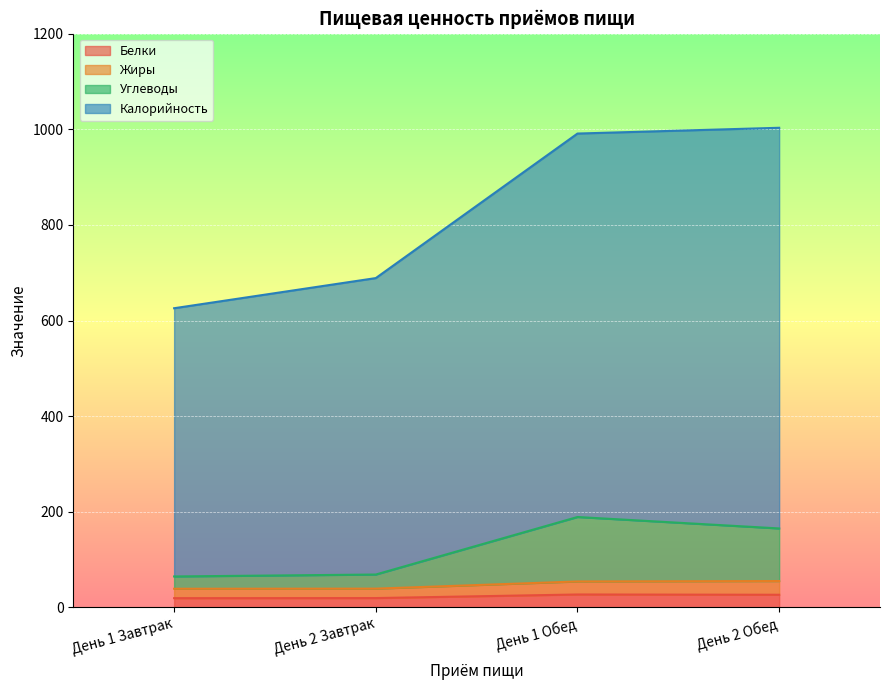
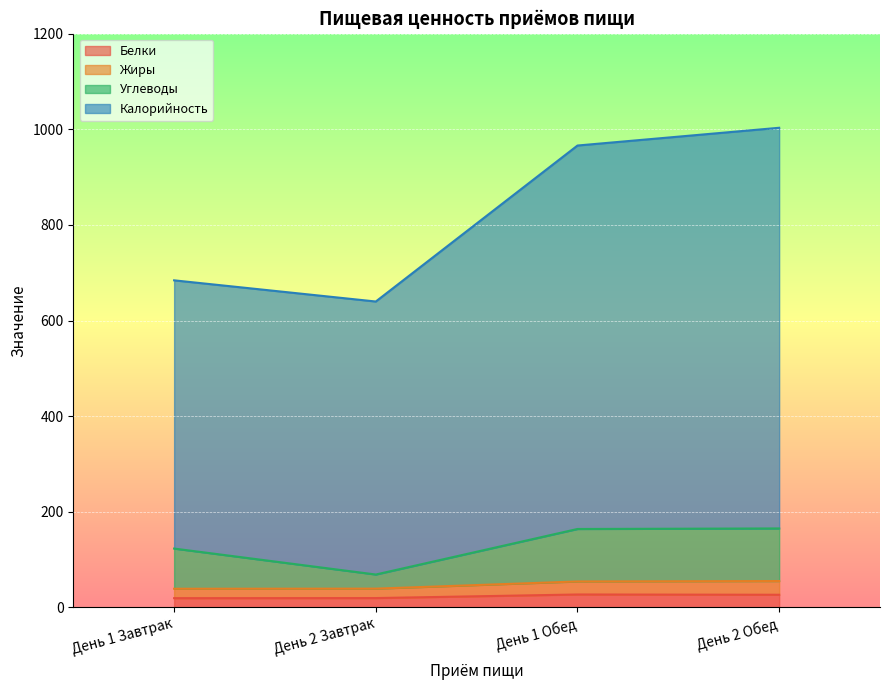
  {
    "Углеводы": {
-     "День 1 Завтрак": 30,
+     "День 1 Завтрак": 80,
      "День 2 Завтрак": 30,
-     "День 1 Обед": 130,
+     "День 1 Обед": 110,
      "День 2 Обед": 110
    },
    "Калорийность": {
      "День 1 Завтрак": 560,
-     "День 2 Завтрак": 620,
+     "День 2 Завтрак": 570,
      "День 1 Обед": 800,
      "День 2 Обед": 840
    }
  }
